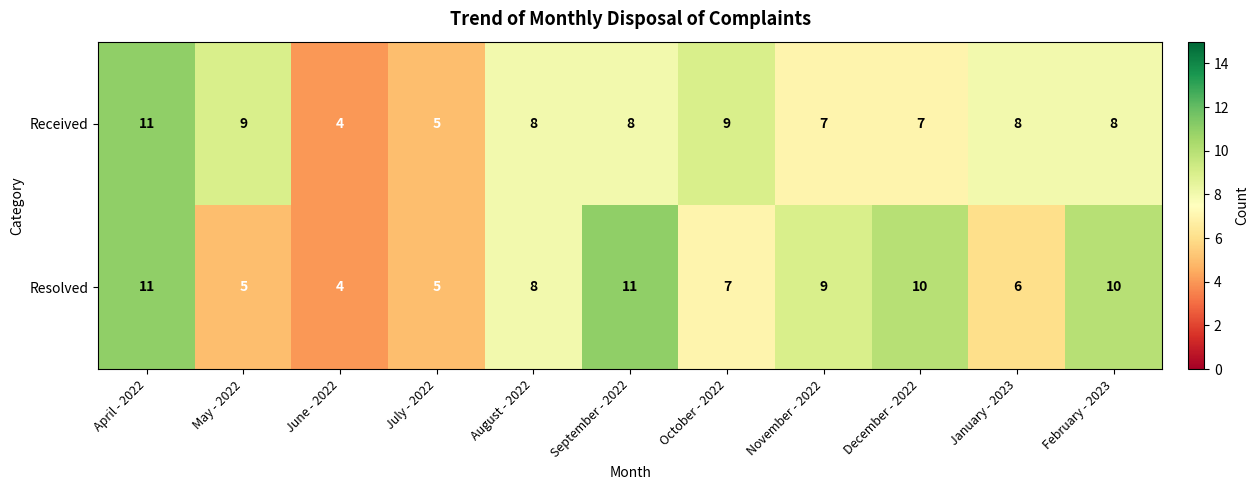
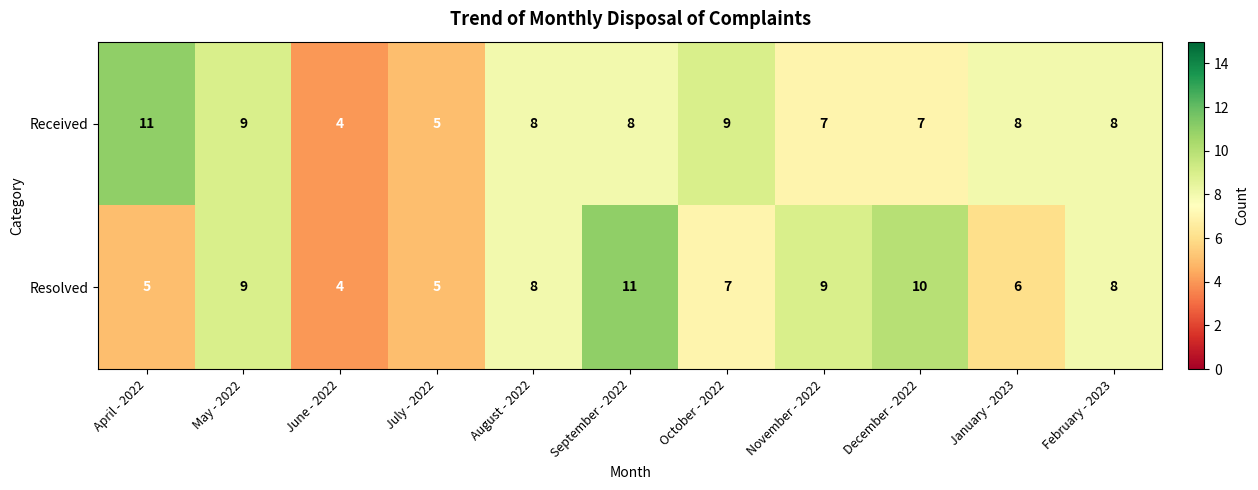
  {
    "Received": {
      "April - 2022": 11,
      "May - 2022": 9,
      "June - 2022": 4,
      "July - 2022": 5,
      "August - 2022": 8,
      "September - 2022": 8,
      "October - 2022": 9,
      "November - 2022": 7,
      "December - 2022": 7,
      "January - 2023": 8,
      "February - 2023": 8
    },
    "Resolved": {
-     "April - 2022": 11,
-     "May - 2022": 5,
+     "April - 2022": 5,
+     "May - 2022": 9,
      "June - 2022": 4,
      "July - 2022": 5,
      "August - 2022": 8,
      "September - 2022": 11,
      "October - 2022": 7,
      "November - 2022": 9,
      "December - 2022": 10,
      "January - 2023": 6,
-     "February - 2023": 10
+     "February - 2023": 8
    }
  }
